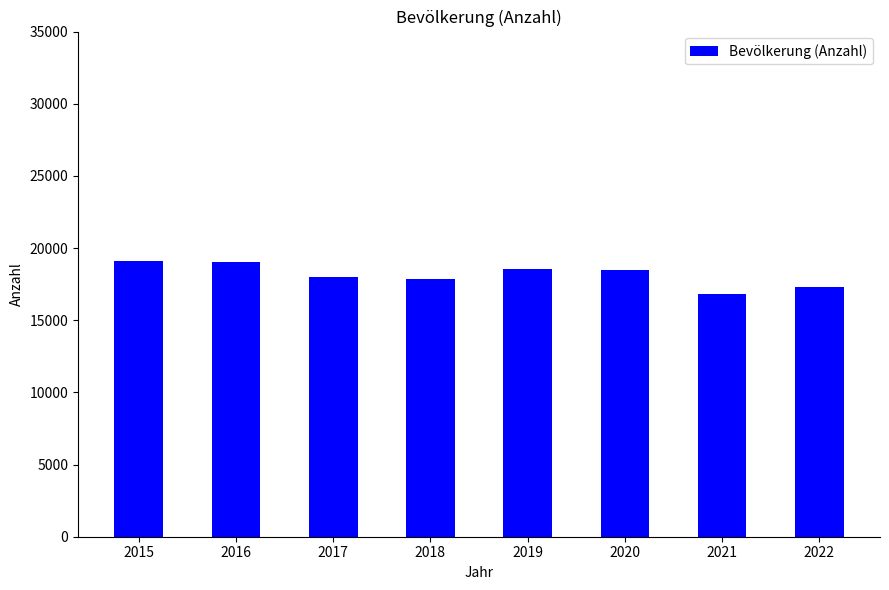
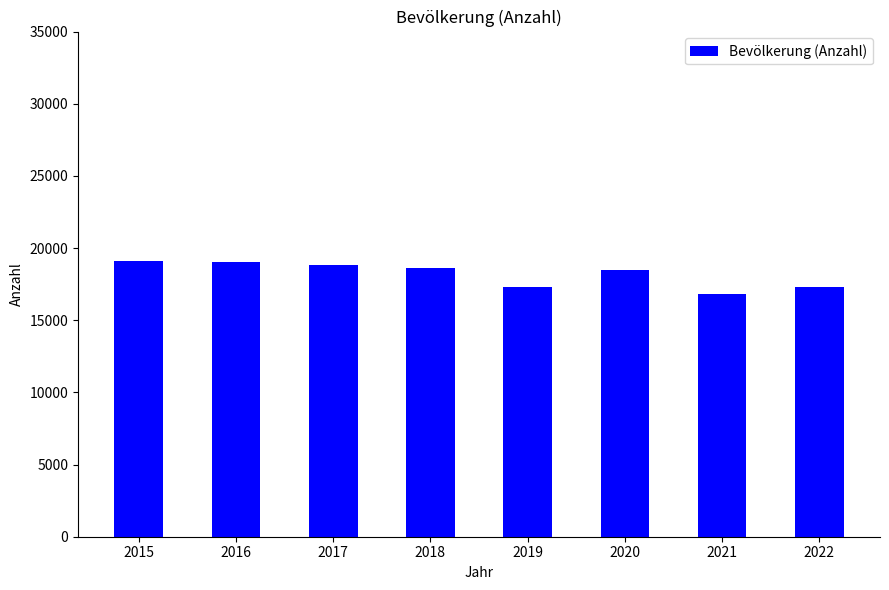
  {
    "2015": 19100,
    "2016": 19100,
-   "2017": 18000,
-   "2018": 17800,
-   "2019": 18500,
+   "2017": 18800,
+   "2018": 18600,
+   "2019": 17300,
    "2020": 18500,
    "2021": 16800,
    "2022": 17300
  }
